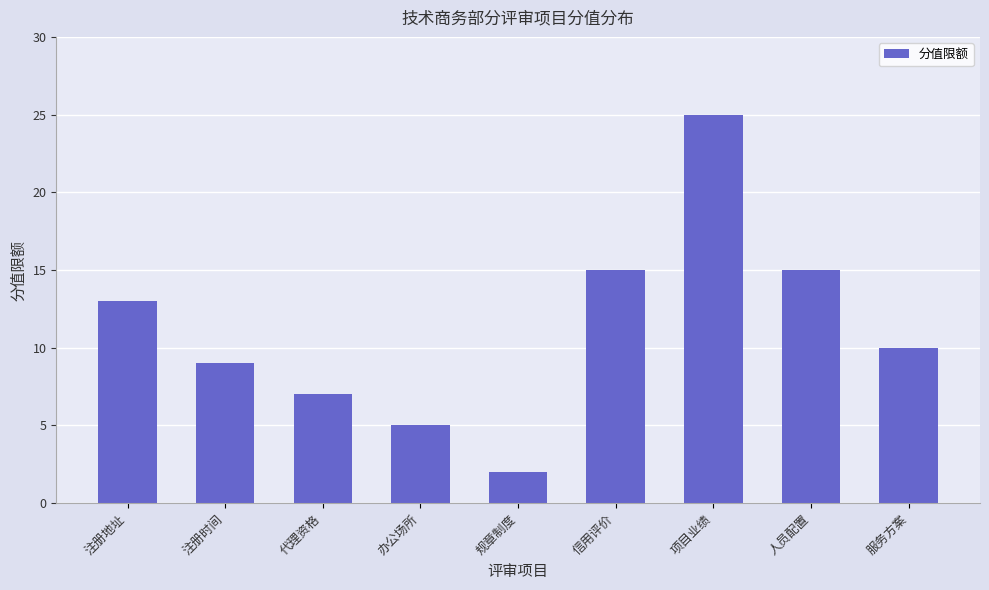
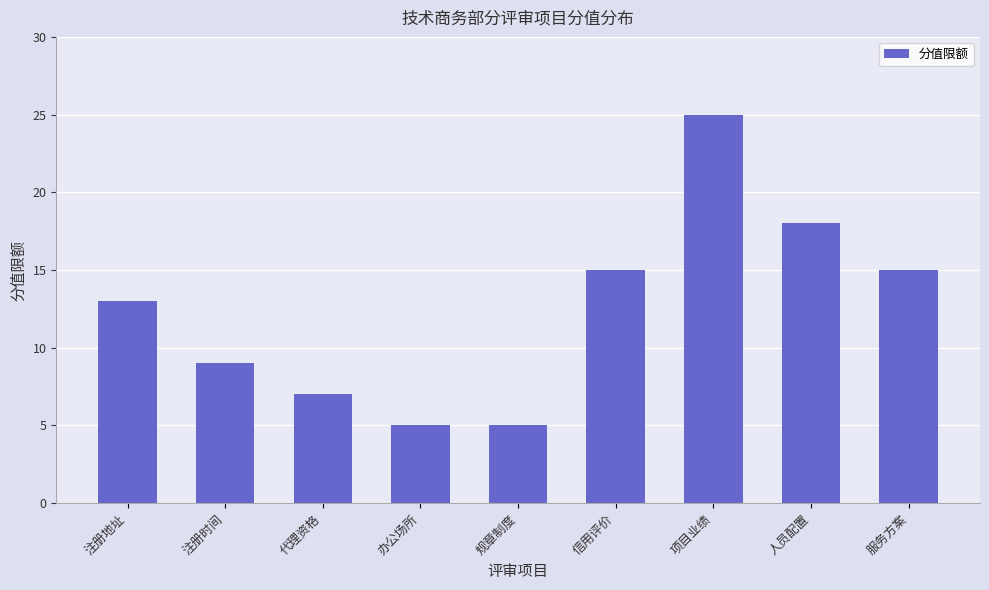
  {
    "注册地址": 13,
    "注册时间": 9,
    "代理资格": 7,
    "办公场所": 5,
-   "规章制度": 2,
+   "规章制度": 5,
    "信用评价": 15,
    "项目业绩": 25,
-   "人员配置": 15,
-   "服务方案": 10
+   "人员配置": 18,
+   "服务方案": 15
  }
